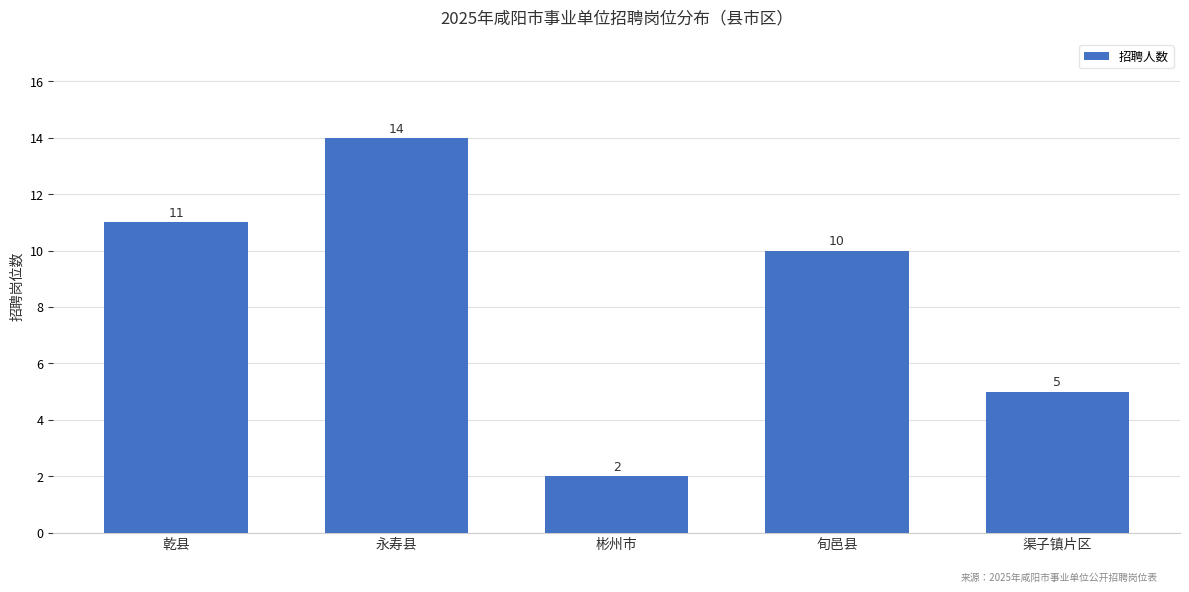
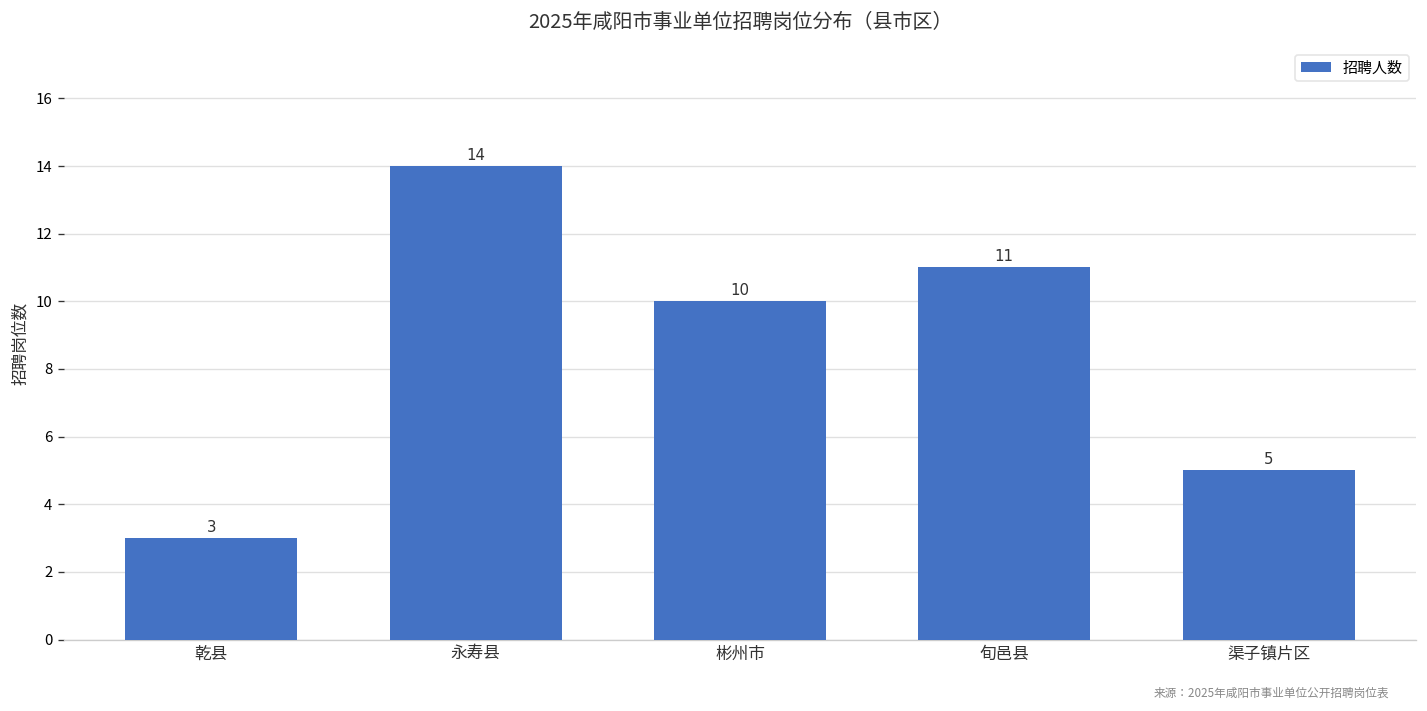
  {
-   "乾县": 11,
+   "乾县": 3,
    "永寿县": 14,
-   "彬州市": 2,
-   "旬邑县": 10,
+   "彬州市": 10,
+   "旬邑县": 11,
    "渠子镇片区": 5
  }
